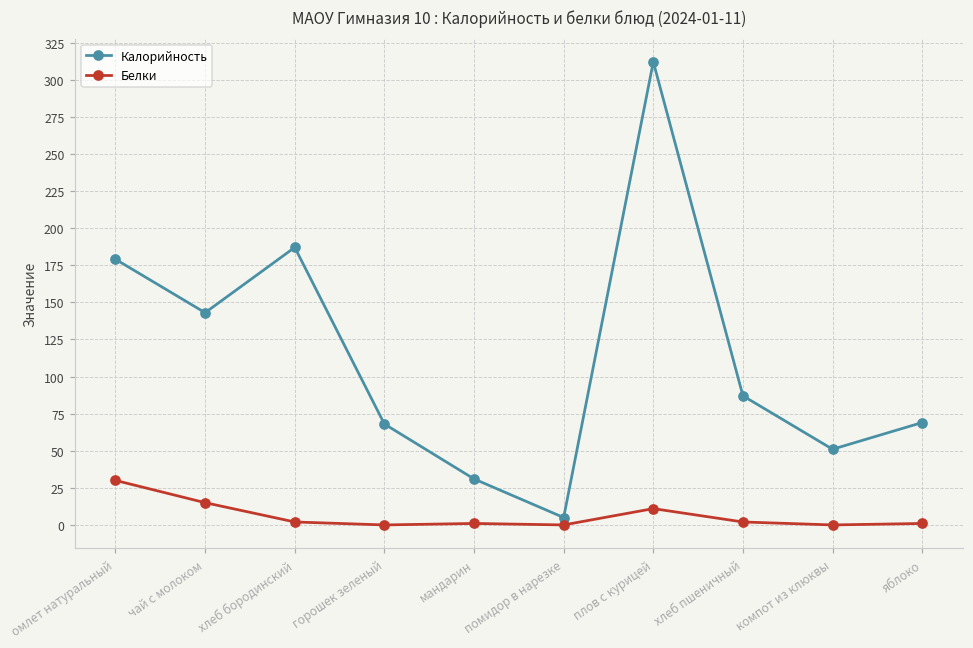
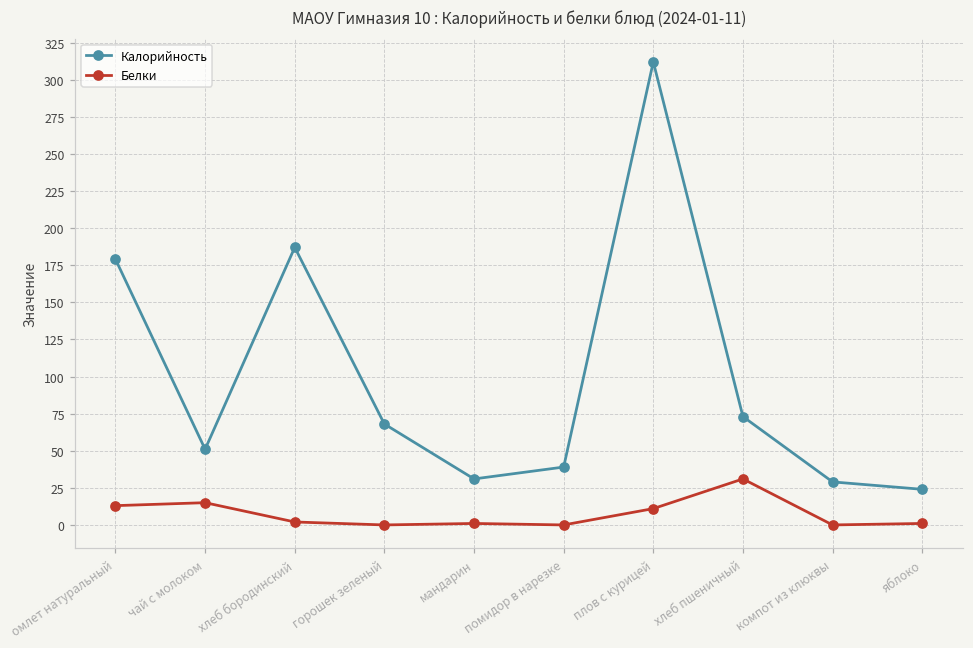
  {
    "Калорийность": {
      "омлет натуральный": 179,
-     "чай с молоком": 143,
+     "чай с молоком": 51,
      "хлеб бородинский": 187,
      "горошек зеленый": 68,
      "мандарин": 31,
-     "помидор в нарезке": 5,
+     "помидор в нарезке": 39,
      "плов с курицей": 312,
-     "хлеб пшеничный": 87,
-     "компот из клюквы": 51,
-     "яблоко": 69
+     "хлеб пшеничный": 73,
+     "компот из клюквы": 29,
+     "яблоко": 24
    },
    "Белки": {
-     "омлет натуральный": 30,
+     "омлет натуральный": 13,
      "чай с молоком": 15,
      "хлеб бородинский": 2,
      "горошек зеленый": 0,
      "мандарин": 1,
      "помидор в нарезке": 0,
      "плов с курицей": 11,
-     "хлеб пшеничный": 2,
+     "хлеб пшеничный": 31,
      "компот из клюквы": 0,
      "яблоко": 1
    }
  }
